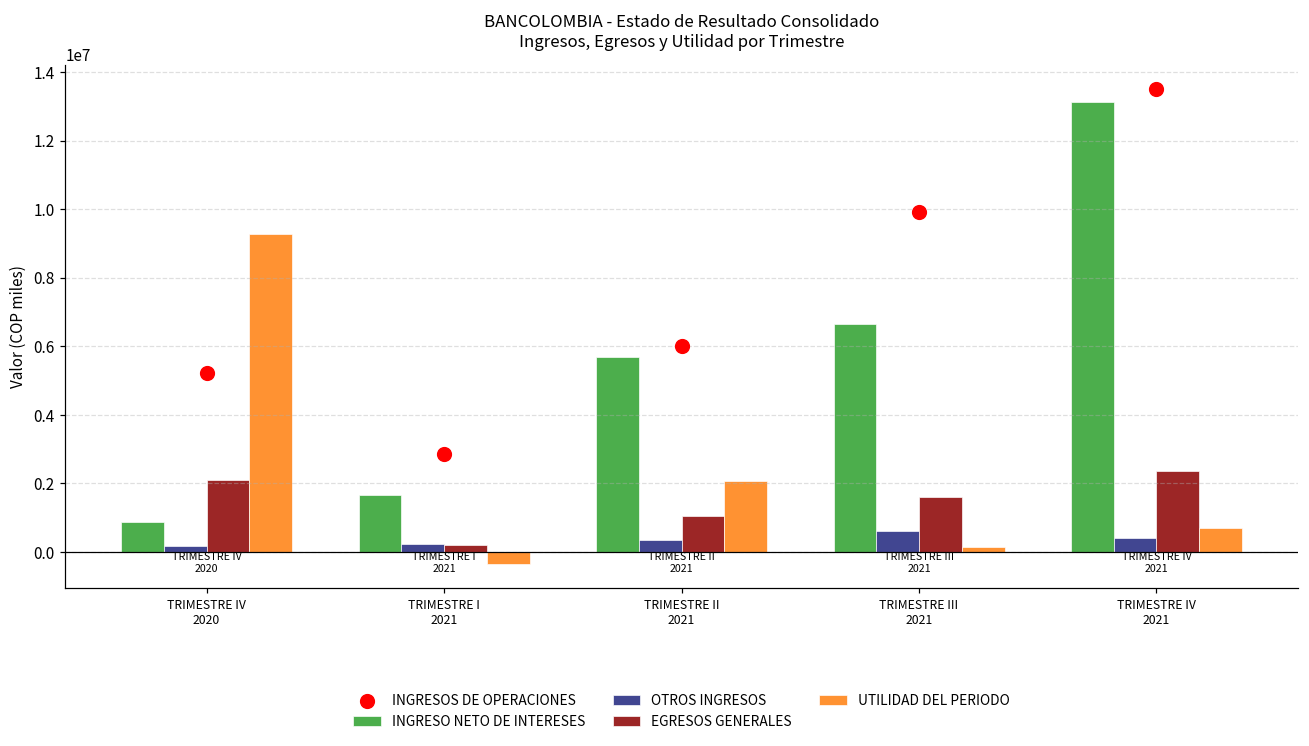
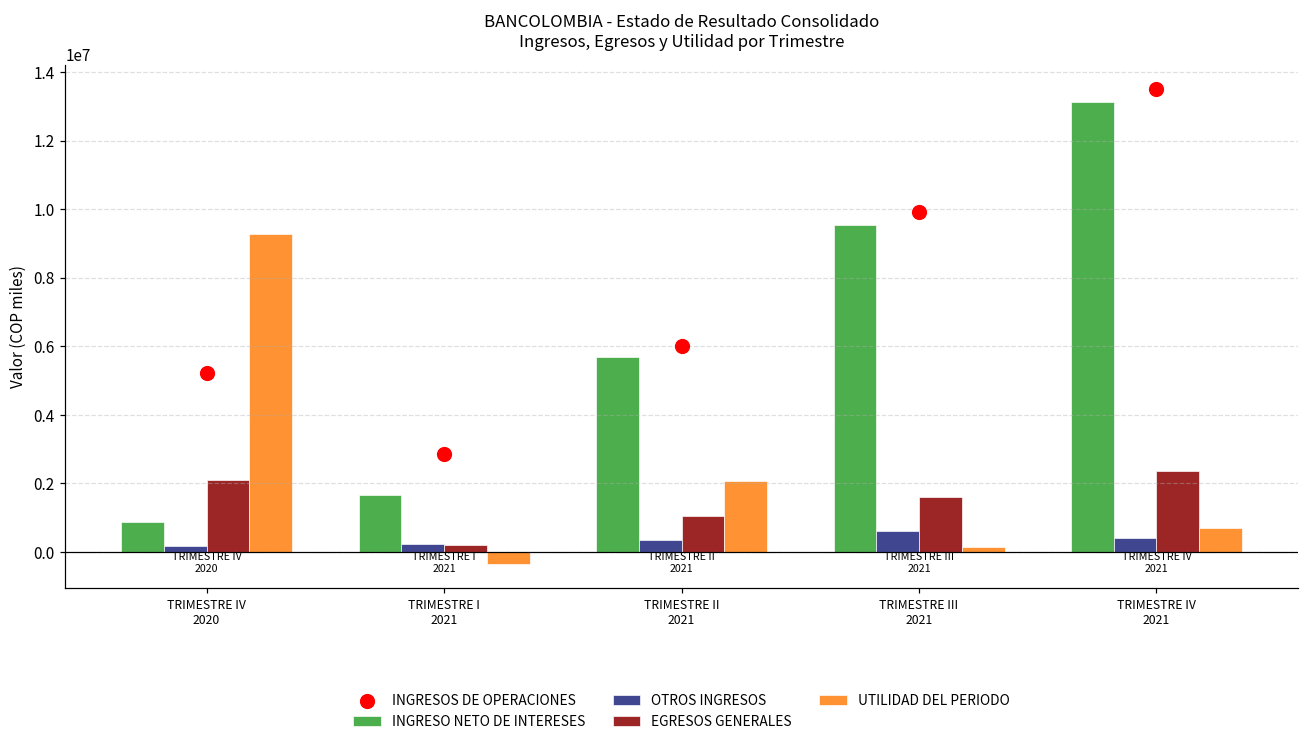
  {
    "INGRESO NETO DE INTERESES": {
      "TRIMESTRE IV 2020": 900000,
      "TRIMESTRE I 2021": 1700000,
      "TRIMESTRE II 2021": 5700000,
-     "TRIMESTRE III 2021": 6700000,
+     "TRIMESTRE III 2021": 9500000,
      "TRIMESTRE IV 2021": 13100000
    },
    "OTROS INGRESOS": {
      "TRIMESTRE I 2021": 200000
    },
    "EGRESOS GENERALES": {
      "TRIMESTRE IV 2020": 2100000,
      "TRIMESTRE II 2021": 1000000,
      "TRIMESTRE III 2021": 1600000,
      "TRIMESTRE IV 2021": 2400000
    },
    "UTILIDAD DEL PERIODO": {
      "TRIMESTRE IV 2020": 9300000,
      "TRIMESTRE I 2021": -400000,
      "TRIMESTRE II 2021": 2100000,
      "TRIMESTRE III 2021": 200000,
      "TRIMESTRE IV 2021": 700000
    }
  }
